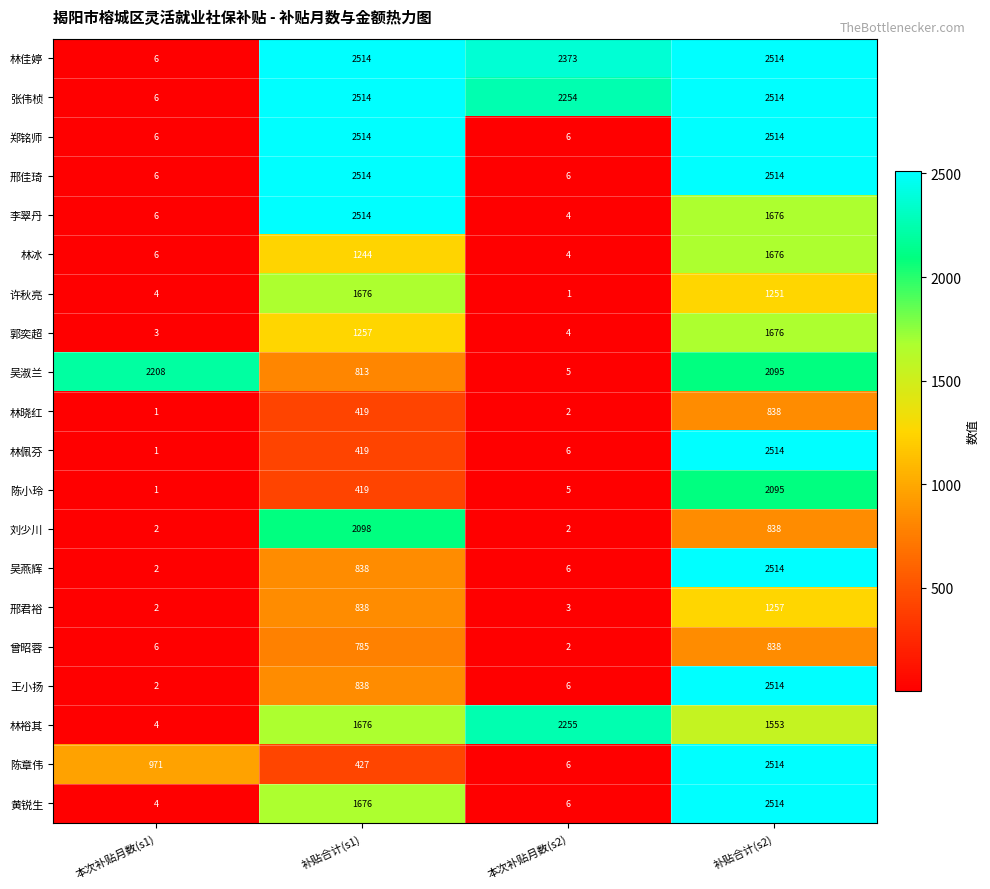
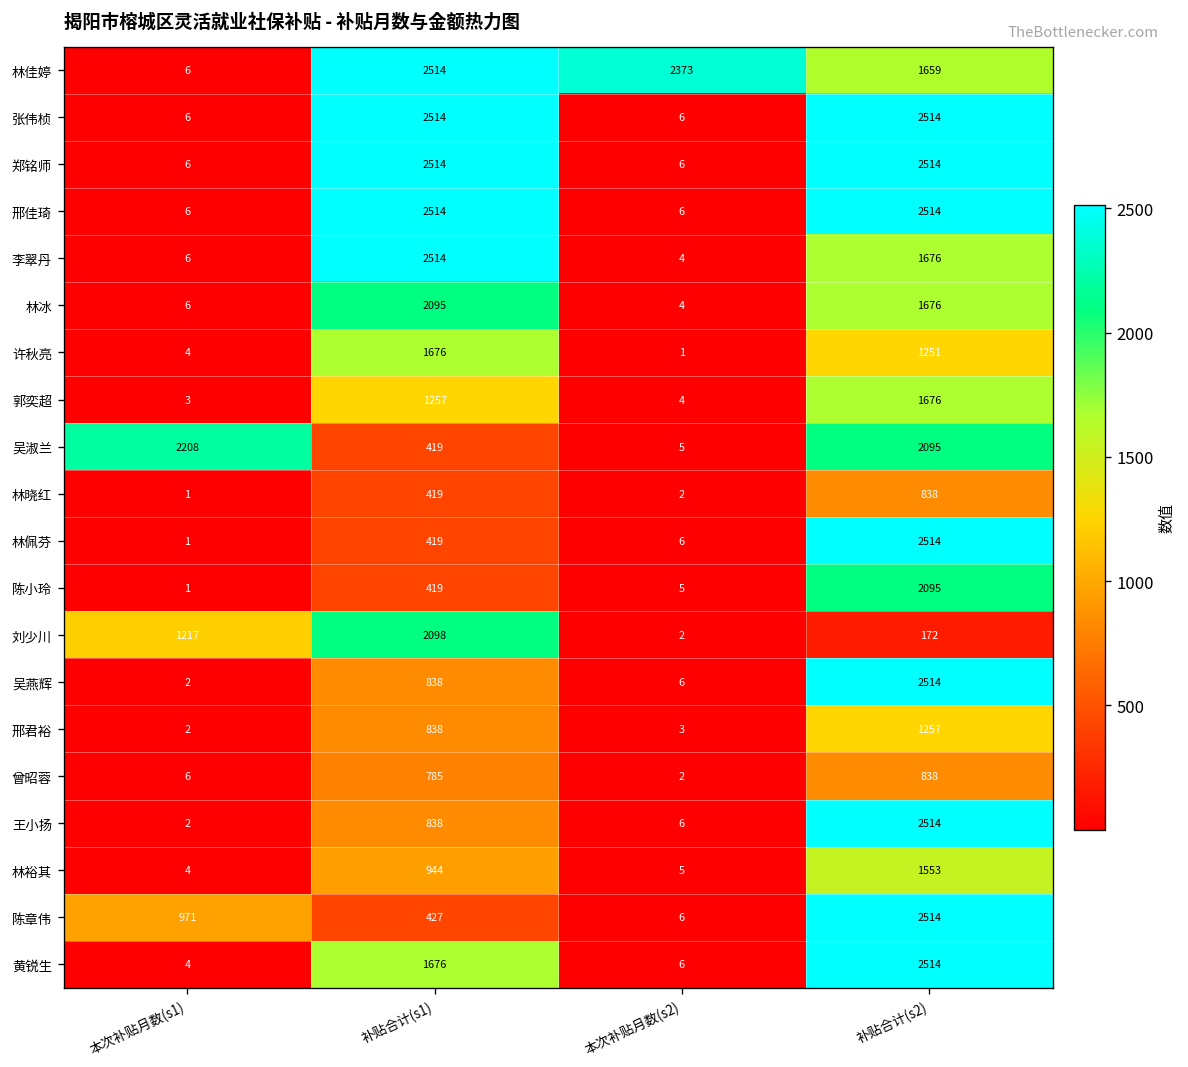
  {
    "林佳婷": {
      "本次补贴月数(s1)": 6,
      "补贴合计(s1)": 2514,
      "本次补贴月数(s2)": 2373,
-     "补贴合计(s2)": 2514
+     "补贴合计(s2)": 1659
    },
    "张伟桢": {
      "本次补贴月数(s1)": 6,
      "补贴合计(s1)": 2514,
-     "本次补贴月数(s2)": 2254,
+     "本次补贴月数(s2)": 6,
      "补贴合计(s2)": 2514
    },
    "郑铭师": {
      "本次补贴月数(s1)": 6,
      "补贴合计(s1)": 2514,
      "本次补贴月数(s2)": 6,
      "补贴合计(s2)": 2514
    },
    "邢佳琦": {
      "本次补贴月数(s1)": 6,
      "补贴合计(s1)": 2514,
      "本次补贴月数(s2)": 6,
      "补贴合计(s2)": 2514
    },
    "李翠丹": {
      "本次补贴月数(s1)": 6,
      "补贴合计(s1)": 2514,
      "本次补贴月数(s2)": 4,
      "补贴合计(s2)": 1676
    },
    "林冰": {
      "本次补贴月数(s1)": 6,
-     "补贴合计(s1)": 1244,
+     "补贴合计(s1)": 2095,
      "本次补贴月数(s2)": 4,
      "补贴合计(s2)": 1676
    },
    "许秋亮": {
      "本次补贴月数(s1)": 4,
      "补贴合计(s1)": 1676,
      "本次补贴月数(s2)": 1,
      "补贴合计(s2)": 1251
    },
    "郭奕超": {
      "本次补贴月数(s1)": 3,
      "补贴合计(s1)": 1257,
      "本次补贴月数(s2)": 4,
      "补贴合计(s2)": 1676
    },
    "吴淑兰": {
      "本次补贴月数(s1)": 2208,
-     "补贴合计(s1)": 813,
+     "补贴合计(s1)": 419,
      "本次补贴月数(s2)": 5,
      "补贴合计(s2)": 2095
    },
    "林晓红": {
      "本次补贴月数(s1)": 1,
      "补贴合计(s1)": 419,
      "本次补贴月数(s2)": 2,
      "补贴合计(s2)": 838
    },
    "林佩芬": {
      "本次补贴月数(s1)": 1,
      "补贴合计(s1)": 419,
      "本次补贴月数(s2)": 6,
      "补贴合计(s2)": 2514
    },
    "陈小玲": {
      "本次补贴月数(s1)": 1,
      "补贴合计(s1)": 419,
      "本次补贴月数(s2)": 5,
      "补贴合计(s2)": 2095
    },
    "刘少川": {
-     "本次补贴月数(s1)": 2,
+     "本次补贴月数(s1)": 1217,
      "补贴合计(s1)": 2098,
      "本次补贴月数(s2)": 2,
-     "补贴合计(s2)": 838
+     "补贴合计(s2)": 172
    },
    "吴燕辉": {
      "本次补贴月数(s1)": 2,
      "补贴合计(s1)": 838,
      "本次补贴月数(s2)": 6,
      "补贴合计(s2)": 2514
    },
    "邢君裕": {
      "本次补贴月数(s1)": 2,
      "补贴合计(s1)": 838,
      "本次补贴月数(s2)": 3,
      "补贴合计(s2)": 1257
    },
    "曾昭蓉": {
      "本次补贴月数(s1)": 6,
      "补贴合计(s1)": 785,
      "本次补贴月数(s2)": 2,
      "补贴合计(s2)": 838
    },
    "王小扬": {
      "本次补贴月数(s1)": 2,
      "补贴合计(s1)": 838,
      "本次补贴月数(s2)": 6,
      "补贴合计(s2)": 2514
    },
    "林裕其": {
      "本次补贴月数(s1)": 4,
-     "补贴合计(s1)": 1676,
-     "本次补贴月数(s2)": 2255,
+     "补贴合计(s1)": 944,
+     "本次补贴月数(s2)": 5,
      "补贴合计(s2)": 1553
    },
    "陈章伟": {
      "本次补贴月数(s1)": 971,
      "补贴合计(s1)": 427,
      "本次补贴月数(s2)": 6,
      "补贴合计(s2)": 2514
    },
    "黄锐生": {
      "本次补贴月数(s1)": 4,
      "补贴合计(s1)": 1676,
      "本次补贴月数(s2)": 6,
      "补贴合计(s2)": 2514
    }
  }
